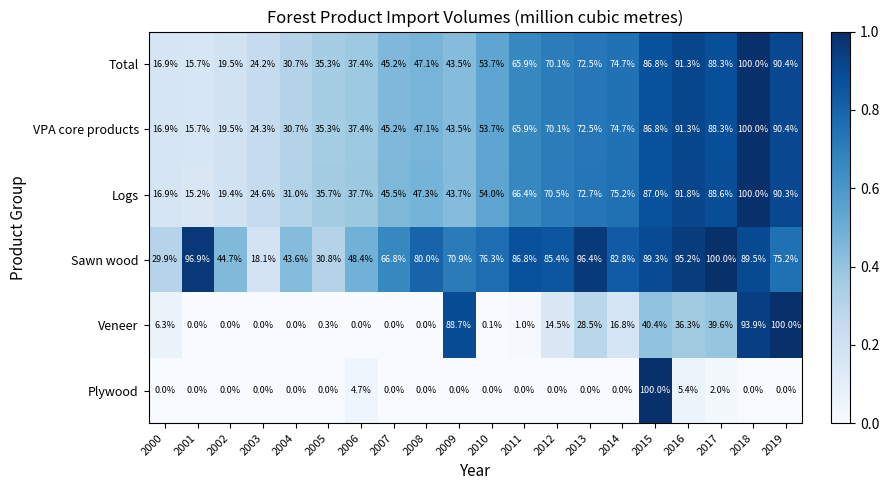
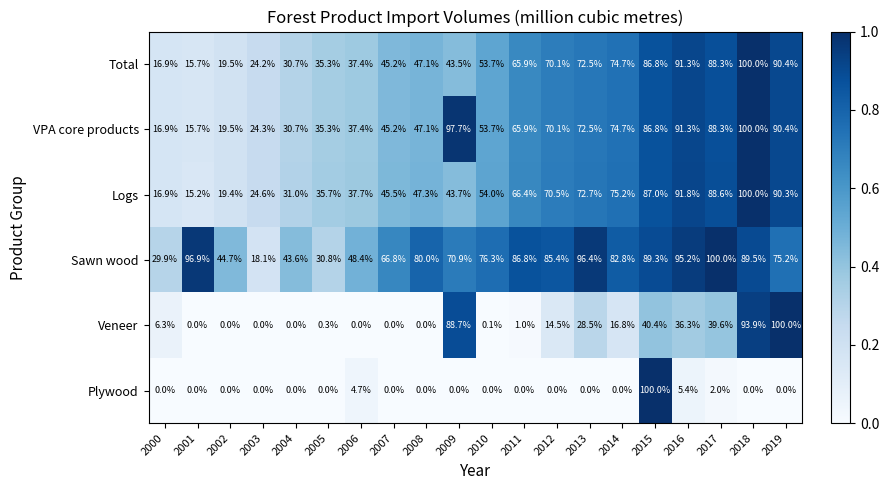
  {
    "Total": {
      "2000": "16.9%",
      "2001": "15.7%",
      "2002": "19.5%",
      "2003": "24.2%",
      "2004": "30.7%",
      "2005": "35.3%",
      "2006": "37.4%",
      "2007": "45.2%",
      "2008": "47.1%",
      "2009": "43.5%",
      "2010": "53.7%",
      "2011": "65.9%",
      "2012": "70.1%",
      "2013": "72.5%",
      "2014": "74.7%",
      "2015": "86.8%",
      "2016": "91.3%",
      "2017": "88.3%",
      "2018": "100.0%",
      "2019": "90.4%"
    },
    "VPA core products": {
      "2000": "16.9%",
      "2001": "15.7%",
      "2002": "19.5%",
      "2003": "24.3%",
      "2004": "30.7%",
      "2005": "35.3%",
      "2006": "37.4%",
      "2007": "45.2%",
      "2008": "47.1%",
-     "2009": "43.5%",
+     "2009": "97.7%",
      "2010": "53.7%",
      "2011": "65.9%",
      "2012": "70.1%",
      "2013": "72.5%",
      "2014": "74.7%",
      "2015": "86.8%",
      "2016": "91.3%",
      "2017": "88.3%",
      "2018": "100.0%",
      "2019": "90.4%"
    },
    "Logs": {
      "2000": "16.9%",
      "2001": "15.2%",
      "2002": "19.4%",
      "2003": "24.6%",
      "2004": "31.0%",
      "2005": "35.7%",
      "2006": "37.7%",
      "2007": "45.5%",
      "2008": "47.3%",
      "2009": "43.7%",
      "2010": "54.0%",
      "2011": "66.4%",
      "2012": "70.5%",
      "2013": "72.7%",
      "2014": "75.2%",
      "2015": "87.0%",
      "2016": "91.8%",
      "2017": "88.6%",
      "2018": "100.0%",
      "2019": "90.3%"
    },
    "Sawn wood": {
      "2000": "29.9%",
      "2001": "96.9%",
      "2002": "44.7%",
      "2003": "18.1%",
      "2004": "43.6%",
      "2005": "30.8%",
      "2006": "48.4%",
      "2007": "66.8%",
      "2008": "80.0%",
      "2009": "70.9%",
      "2010": "76.3%",
      "2011": "86.8%",
      "2012": "85.4%",
      "2013": "96.4%",
      "2014": "82.8%",
      "2015": "89.3%",
      "2016": "95.2%",
      "2017": "100.0%",
      "2018": "89.5%",
      "2019": "75.2%"
    },
    "Veneer": {
      "2000": "6.3%",
      "2001": "0.0%",
      "2002": "0.0%",
      "2003": "0.0%",
      "2004": "0.0%",
      "2005": "0.3%",
      "2006": "0.0%",
      "2007": "0.0%",
      "2008": "0.0%",
      "2009": "88.7%",
      "2010": "0.1%",
      "2011": "1.0%",
      "2012": "14.5%",
      "2013": "28.5%",
      "2014": "16.8%",
      "2015": "40.4%",
      "2016": "36.3%",
      "2017": "39.6%",
      "2018": "93.9%",
      "2019": "100.0%"
    },
    "Plywood": {
      "2000": "0.0%",
      "2001": "0.0%",
      "2002": "0.0%",
      "2003": "0.0%",
      "2004": "0.0%",
      "2005": "0.0%",
      "2006": "4.7%",
      "2007": "0.0%",
      "2008": "0.0%",
      "2009": "0.0%",
      "2010": "0.0%",
      "2011": "0.0%",
      "2012": "0.0%",
      "2013": "0.0%",
      "2014": "0.0%",
      "2015": "100.0%",
      "2016": "5.4%",
      "2017": "2.0%",
      "2018": "0.0%",
      "2019": "0.0%"
    }
  }
